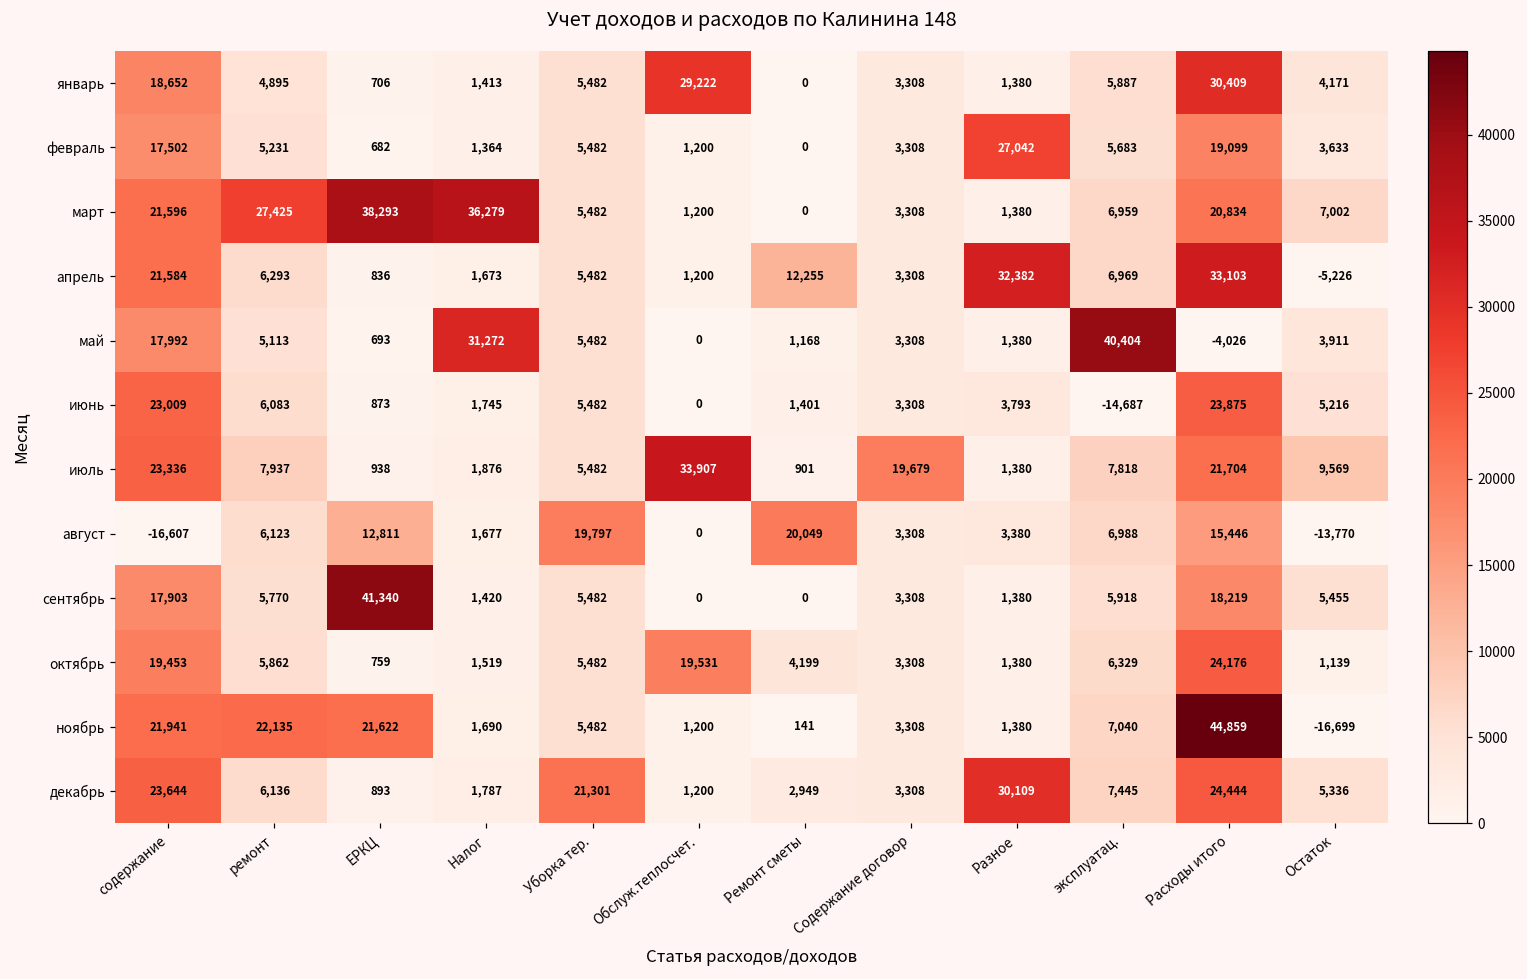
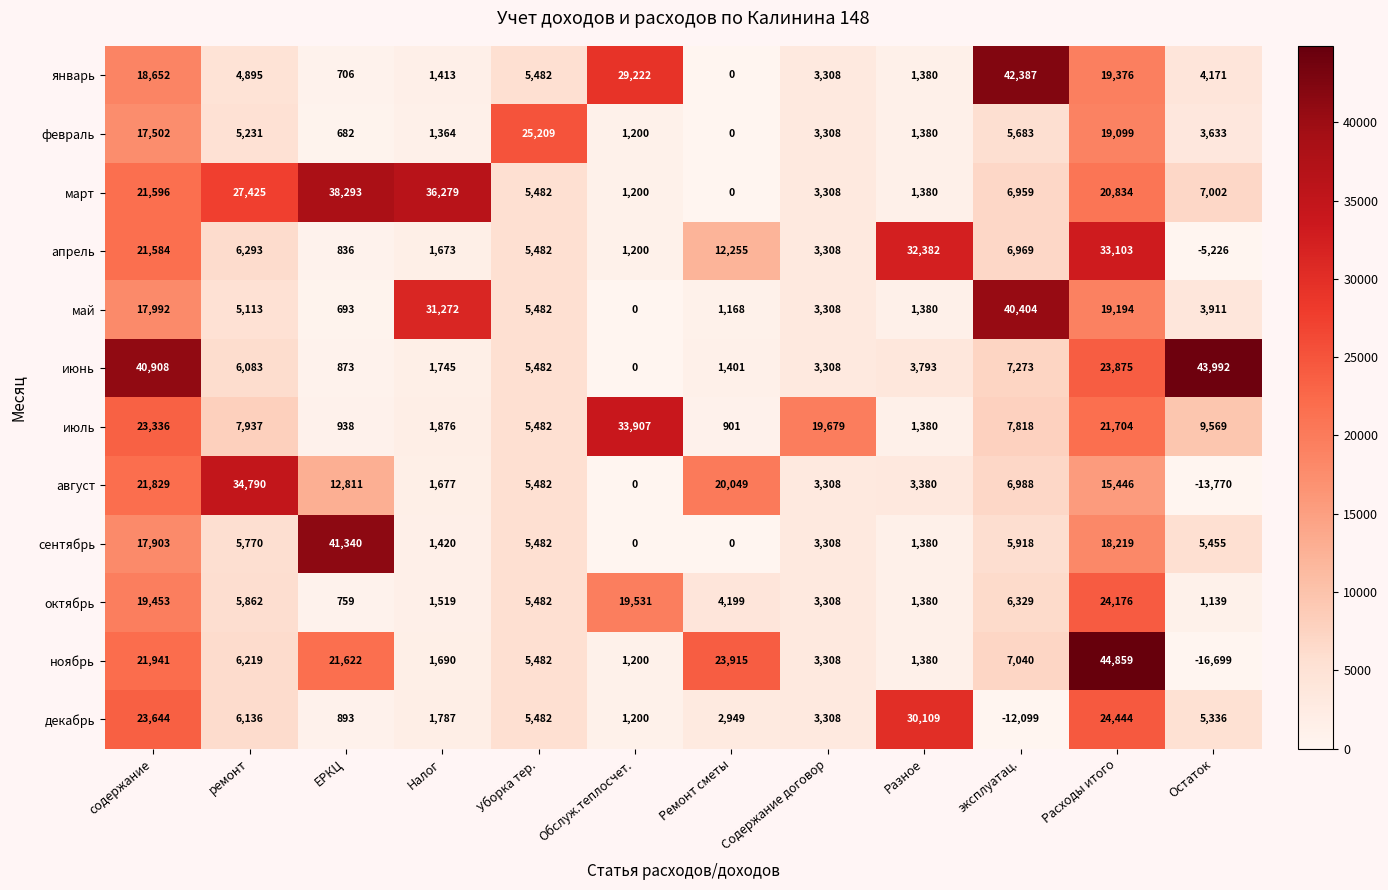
  {
    "январь": {
      "содержание": "18,652",
      "ремонт": "4,895",
      "ЕРКЦ": "706",
      "Налог": "1,413",
      "Уборка тер.": "5,482",
      "Обслуж.теплосчет.": "29,222",
      "Ремонт сметы": "0",
      "Содержание договор": "3,308",
      "Разное": "1,380",
-     "эксплуатац.": "5,887",
-     "Расходы итого": "30,409",
+     "эксплуатац.": "42,387",
+     "Расходы итого": "19,376",
      "Остаток": "4,171"
    },
    "февраль": {
      "содержание": "17,502",
      "ремонт": "5,231",
      "ЕРКЦ": "682",
      "Налог": "1,364",
-     "Уборка тер.": "5,482",
+     "Уборка тер.": "25,209",
      "Обслуж.теплосчет.": "1,200",
      "Ремонт сметы": "0",
      "Содержание договор": "3,308",
-     "Разное": "27,042",
+     "Разное": "1,380",
      "эксплуатац.": "5,683",
      "Расходы итого": "19,099",
      "Остаток": "3,633"
    },
    "март": {
      "содержание": "21,596",
      "ремонт": "27,425",
      "ЕРКЦ": "38,293",
      "Налог": "36,279",
      "Уборка тер.": "5,482",
      "Обслуж.теплосчет.": "1,200",
      "Ремонт сметы": "0",
      "Содержание договор": "3,308",
      "Разное": "1,380",
      "эксплуатац.": "6,959",
      "Расходы итого": "20,834",
      "Остаток": "7,002"
    },
    "апрель": {
      "содержание": "21,584",
      "ремонт": "6,293",
      "ЕРКЦ": "836",
      "Налог": "1,673",
      "Уборка тер.": "5,482",
      "Обслуж.теплосчет.": "1,200",
      "Ремонт сметы": "12,255",
      "Содержание договор": "3,308",
      "Разное": "32,382",
      "эксплуатац.": "6,969",
      "Расходы итого": "33,103",
      "Остаток": "-5,226"
    },
    "май": {
      "содержание": "17,992",
      "ремонт": "5,113",
      "ЕРКЦ": "693",
      "Налог": "31,272",
      "Уборка тер.": "5,482",
      "Обслуж.теплосчет.": "0",
      "Ремонт сметы": "1,168",
      "Содержание договор": "3,308",
      "Разное": "1,380",
      "эксплуатац.": "40,404",
-     "Расходы итого": "-4,026",
+     "Расходы итого": "19,194",
      "Остаток": "3,911"
    },
    "июнь": {
-     "содержание": "23,009",
+     "содержание": "40,908",
      "ремонт": "6,083",
      "ЕРКЦ": "873",
      "Налог": "1,745",
      "Уборка тер.": "5,482",
      "Обслуж.теплосчет.": "0",
      "Ремонт сметы": "1,401",
      "Содержание договор": "3,308",
      "Разное": "3,793",
-     "эксплуатац.": "-14,687",
+     "эксплуатац.": "7,273",
      "Расходы итого": "23,875",
-     "Остаток": "5,216"
+     "Остаток": "43,992"
    },
    "июль": {
      "содержание": "23,336",
      "ремонт": "7,937",
      "ЕРКЦ": "938",
      "Налог": "1,876",
      "Уборка тер.": "5,482",
      "Обслуж.теплосчет.": "33,907",
      "Ремонт сметы": "901",
      "Содержание договор": "19,679",
      "Разное": "1,380",
      "эксплуатац.": "7,818",
      "Расходы итого": "21,704",
      "Остаток": "9,569"
    },
    "август": {
-     "содержание": "-16,607",
-     "ремонт": "6,123",
+     "содержание": "21,829",
+     "ремонт": "34,790",
      "ЕРКЦ": "12,811",
      "Налог": "1,677",
-     "Уборка тер.": "19,797",
+     "Уборка тер.": "5,482",
      "Обслуж.теплосчет.": "0",
      "Ремонт сметы": "20,049",
      "Содержание договор": "3,308",
      "Разное": "3,380",
      "эксплуатац.": "6,988",
      "Расходы итого": "15,446",
      "Остаток": "-13,770"
    },
    "сентябрь": {
      "содержание": "17,903",
      "ремонт": "5,770",
      "ЕРКЦ": "41,340",
      "Налог": "1,420",
      "Уборка тер.": "5,482",
      "Обслуж.теплосчет.": "0",
      "Ремонт сметы": "0",
      "Содержание договор": "3,308",
      "Разное": "1,380",
      "эксплуатац.": "5,918",
      "Расходы итого": "18,219",
      "Остаток": "5,455"
    },
    "октябрь": {
      "содержание": "19,453",
      "ремонт": "5,862",
      "ЕРКЦ": "759",
      "Налог": "1,519",
      "Уборка тер.": "5,482",
      "Обслуж.теплосчет.": "19,531",
      "Ремонт сметы": "4,199",
      "Содержание договор": "3,308",
      "Разное": "1,380",
      "эксплуатац.": "6,329",
      "Расходы итого": "24,176",
      "Остаток": "1,139"
    },
    "ноябрь": {
      "содержание": "21,941",
-     "ремонт": "22,135",
+     "ремонт": "6,219",
      "ЕРКЦ": "21,622",
      "Налог": "1,690",
      "Уборка тер.": "5,482",
      "Обслуж.теплосчет.": "1,200",
-     "Ремонт сметы": "141",
+     "Ремонт сметы": "23,915",
      "Содержание договор": "3,308",
      "Разное": "1,380",
      "эксплуатац.": "7,040",
      "Расходы итого": "44,859",
      "Остаток": "-16,699"
    },
    "декабрь": {
      "содержание": "23,644",
      "ремонт": "6,136",
      "ЕРКЦ": "893",
      "Налог": "1,787",
-     "Уборка тер.": "21,301",
+     "Уборка тер.": "5,482",
      "Обслуж.теплосчет.": "1,200",
      "Ремонт сметы": "2,949",
      "Содержание договор": "3,308",
      "Разное": "30,109",
-     "эксплуатац.": "7,445",
+     "эксплуатац.": "-12,099",
      "Расходы итого": "24,444",
      "Остаток": "5,336"
    }
  }
